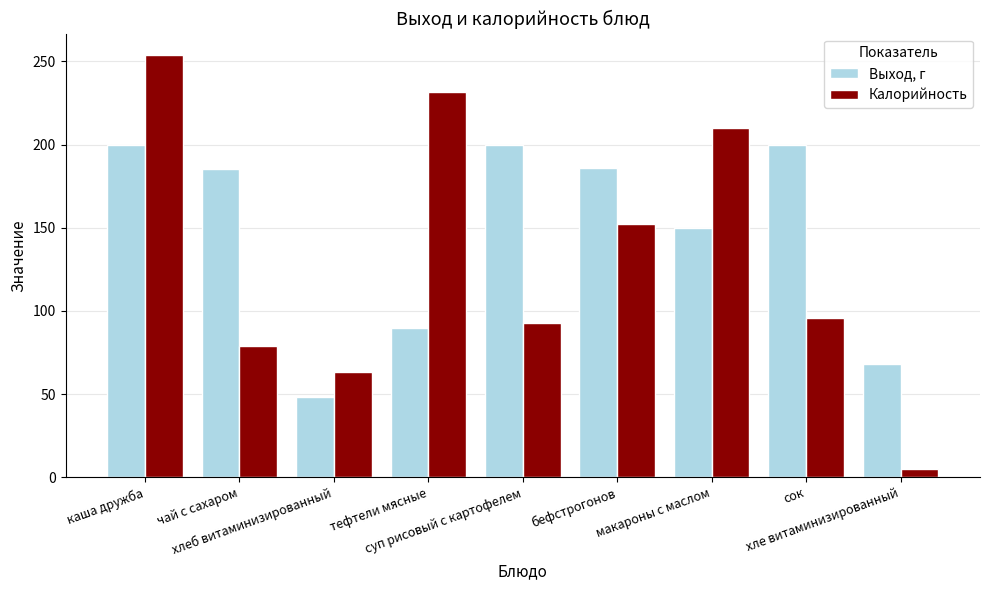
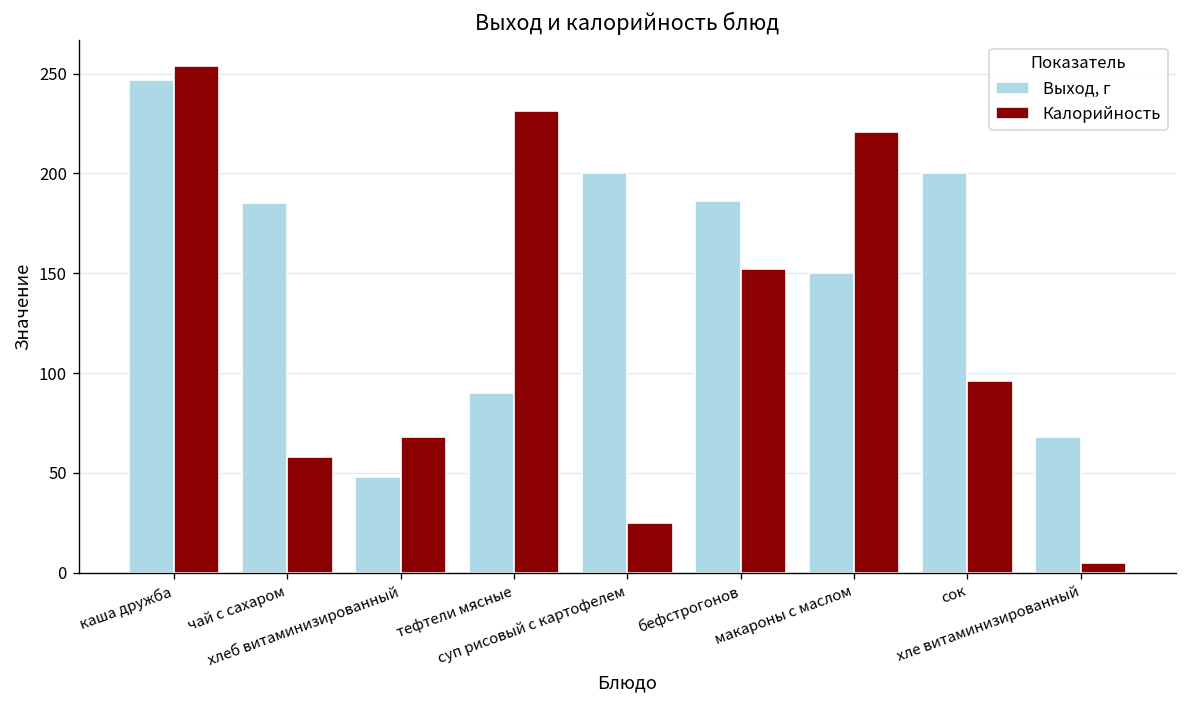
  {
    "Выход, г": {
-     "каша дружба": 200,
+     "каша дружба": 247,
      "чай с сахаром": 185,
      "хлеб витаминизированный": 48,
      "тефтели мясные": 90,
      "суп рисовый с картофелем": 200,
      "бефстрогонов": 186,
      "макароны с маслом": 150,
      "сок": 200,
      "хле витаминизированный": 68
    },
    "Калорийность": {
      "каша дружба": 254,
-     "чай с сахаром": 79,
-     "хлеб витаминизированный": 63,
+     "чай с сахаром": 58,
+     "хлеб витаминизированный": 68,
      "тефтели мясные": 231,
-     "суп рисовый с картофелем": 93,
+     "суп рисовый с картофелем": 25,
      "бефстрогонов": 152,
-     "макароны с маслом": 210,
+     "макароны с маслом": 221,
      "сок": 96,
      "хле витаминизированный": 5
    }
  }
